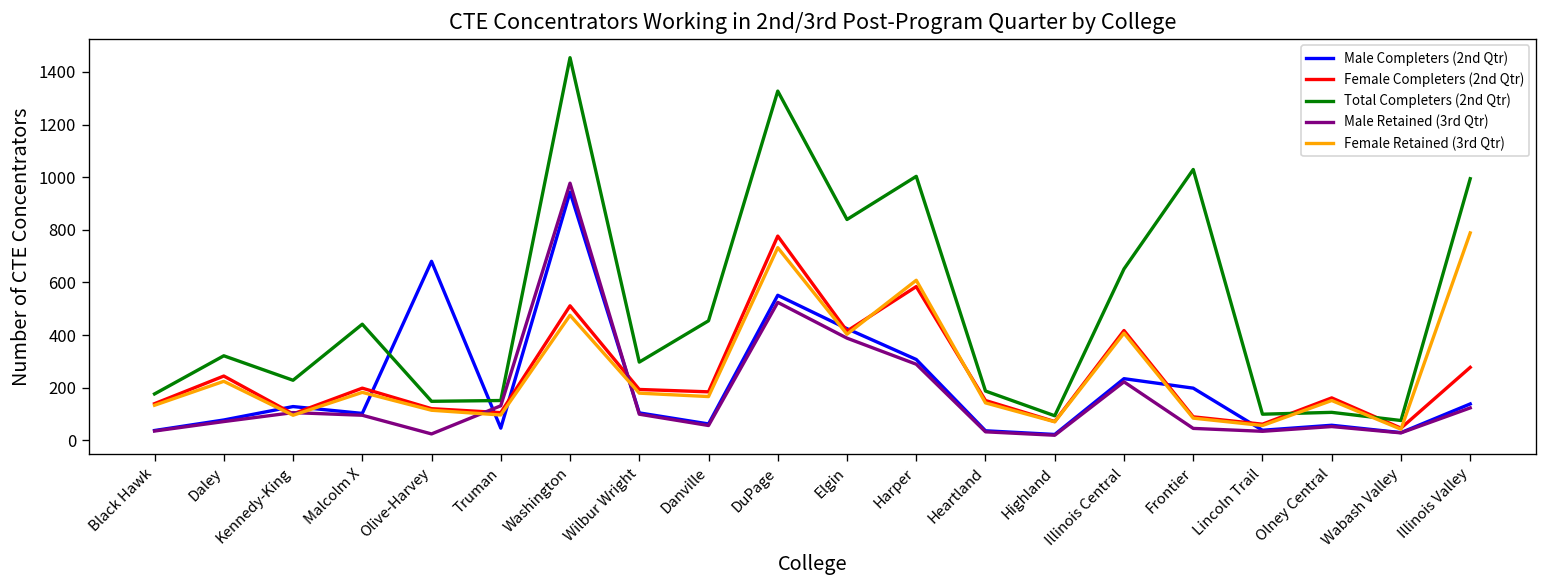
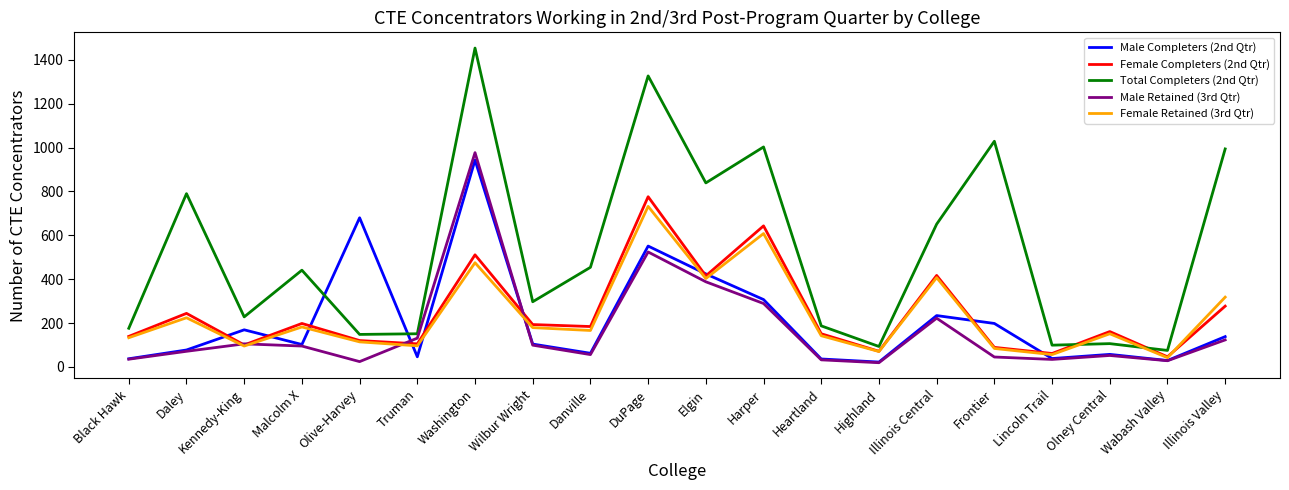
  {
    "Male Completers (2nd Qtr)": {
-     "Kennedy-King": 130,
+     "Kennedy-King": 170,
      "Olive-Harvey": 680,
      "Truman": 50,
      "Washington": 940,
      "DuPage": 550,
      "Harper": 310,
      "Illinois Central": 230,
      "Frontier": 200,
      "Illinois Valley": 140
    },
    "Female Completers (2nd Qtr)": {
      "Daley": 240,
      "Malcolm X": 200,
      "Washington": 510,
      "Wilbur Wright": 190,
      "Danville": 180,
      "DuPage": 780,
-     "Harper": 580,
+     "Harper": 640,
      "Illinois Valley": 280
    },
    "Total Completers (2nd Qtr)": {
      "Black Hawk": 180,
-     "Daley": 320,
+     "Daley": 790,
      "Kennedy-King": 230,
      "Malcolm X": 440,
      "Olive-Harvey": 150,
      "Truman": 150,
      "Washington": 1450,
      "Wilbur Wright": 300,
      "Danville": 450,
      "DuPage": 1330,
      "Elgin": 840,
      "Harper": 1000,
      "Heartland": 190,
      "Highland": 90,
      "Illinois Central": 650,
      "Frontier": 1030,
      "Lincoln Trail": 100,
      "Olney Central": 110,
      "Wabash Valley": 80,
      "Illinois Valley": 990
    },
    "Male Retained (3rd Qtr)": {
      "Olive-Harvey": 20,
      "Truman": 130,
      "Washington": 980,
      "DuPage": 520,
      "Elgin": 390,
      "Harper": 290,
      "Illinois Central": 220,
      "Frontier": 50,
      "Illinois Valley": 120
    },
    "Female Retained (3rd Qtr)": {
      "Daley": 220,
      "Malcolm X": 180,
      "Washington": 480,
      "Wilbur Wright": 180,
      "Danville": 170,
      "DuPage": 730,
      "Elgin": 400,
      "Harper": 610,
-     "Illinois Valley": 790
+     "Illinois Valley": 320
    }
  }
